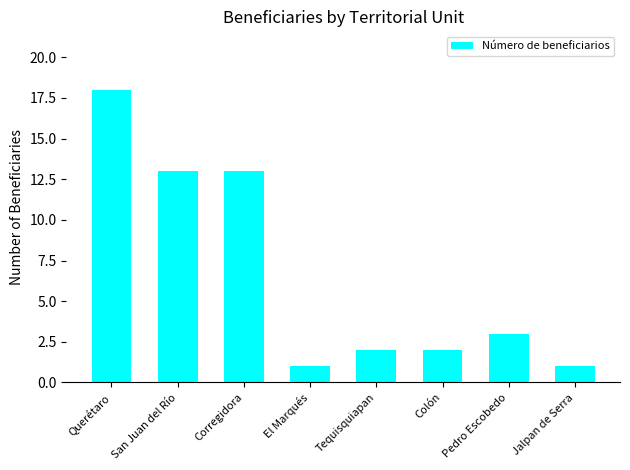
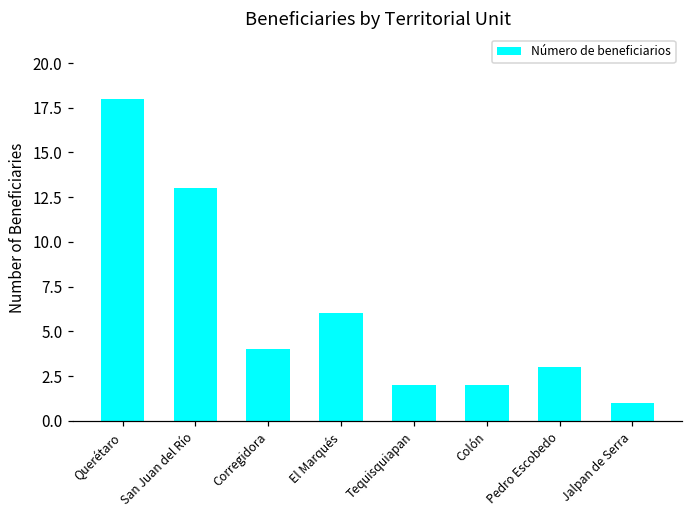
  {
    "Querétaro": 18,
    "San Juan del Río": 13,
-   "Corregidora": 13,
-   "El Marqués": 1,
+   "Corregidora": 4,
+   "El Marqués": 6,
    "Tequisquiapan": 2,
    "Colón": 2,
    "Pedro Escobedo": 3,
    "Jalpan de Serra": 1
  }
